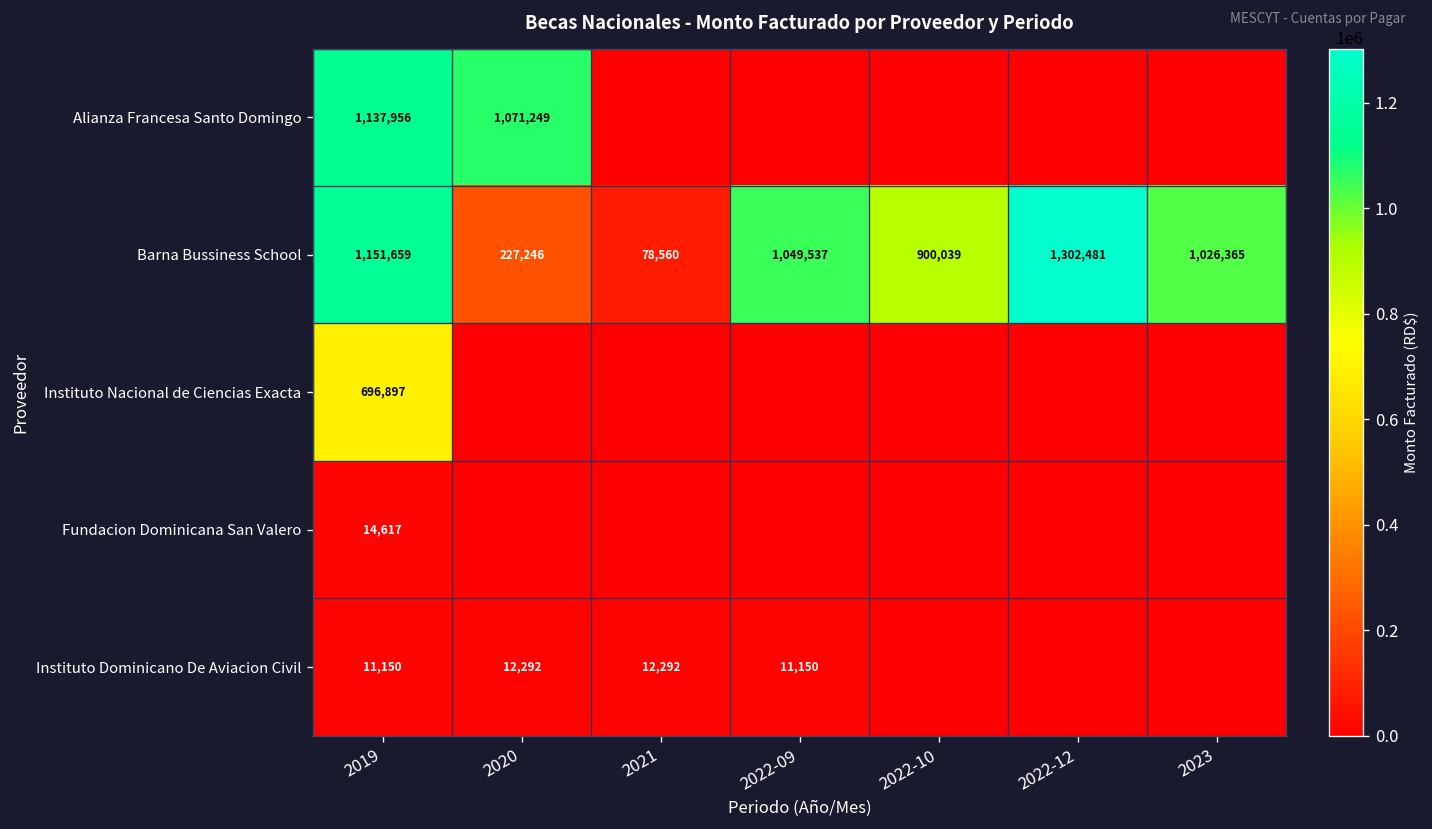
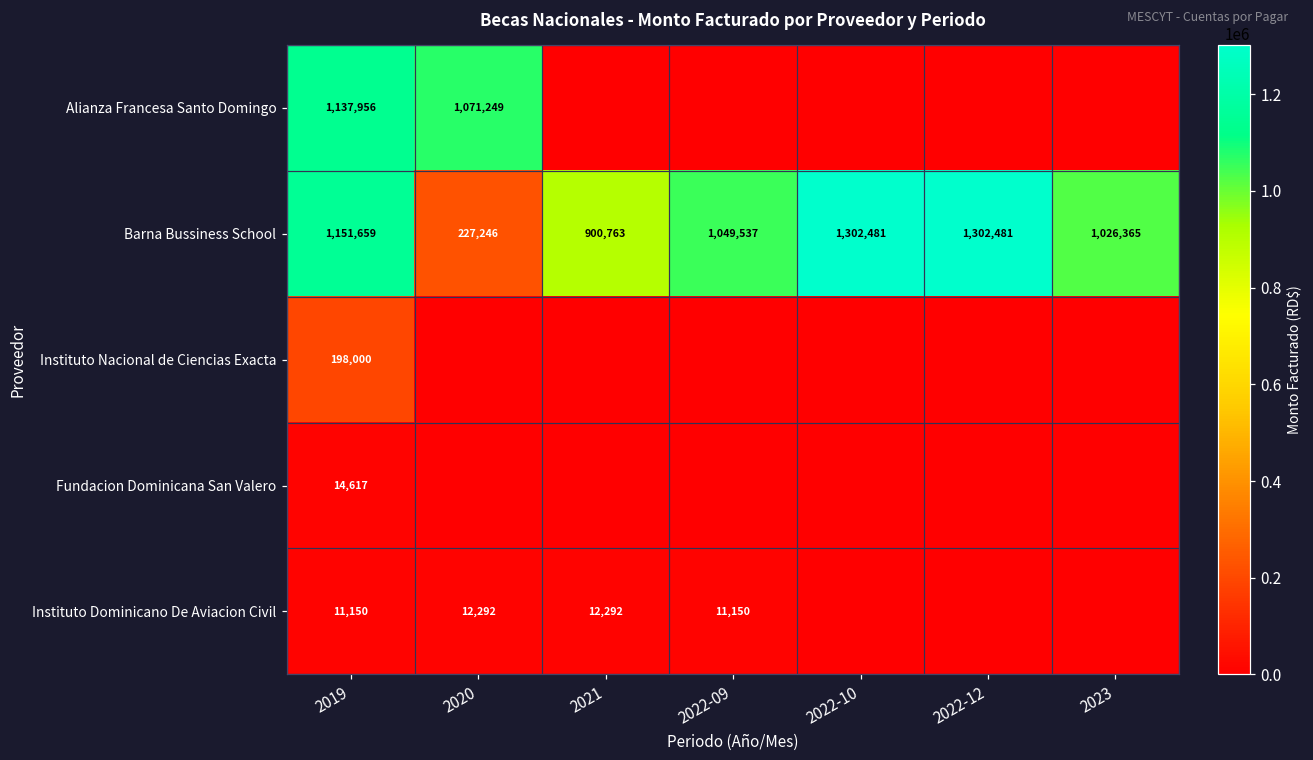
  {
    "Alianza Francesa Santo Domingo": {
      "2019": "1,137,956",
      "2020": "1,071,249"
    },
    "Barna Bussiness School": {
      "2019": "1,151,659",
      "2020": "227,246",
-     "2021": "78,560",
+     "2021": "900,763",
      "2022-09": "1,049,537",
-     "2022-10": "900,039",
+     "2022-10": "1,302,481",
      "2022-12": "1,302,481",
      "2023": "1,026,365"
    },
    "Instituto Nacional de Ciencias Exacta": {
-     "2019": "696,897"
+     "2019": "198,000"
    },
    "Fundacion Dominicana San Valero": {
      "2019": "14,617"
    },
    "Instituto Dominicano De Aviacion Civil": {
      "2019": "11,150",
      "2020": "12,292",
      "2021": "12,292",
      "2022-09": "11,150"
    }
  }
